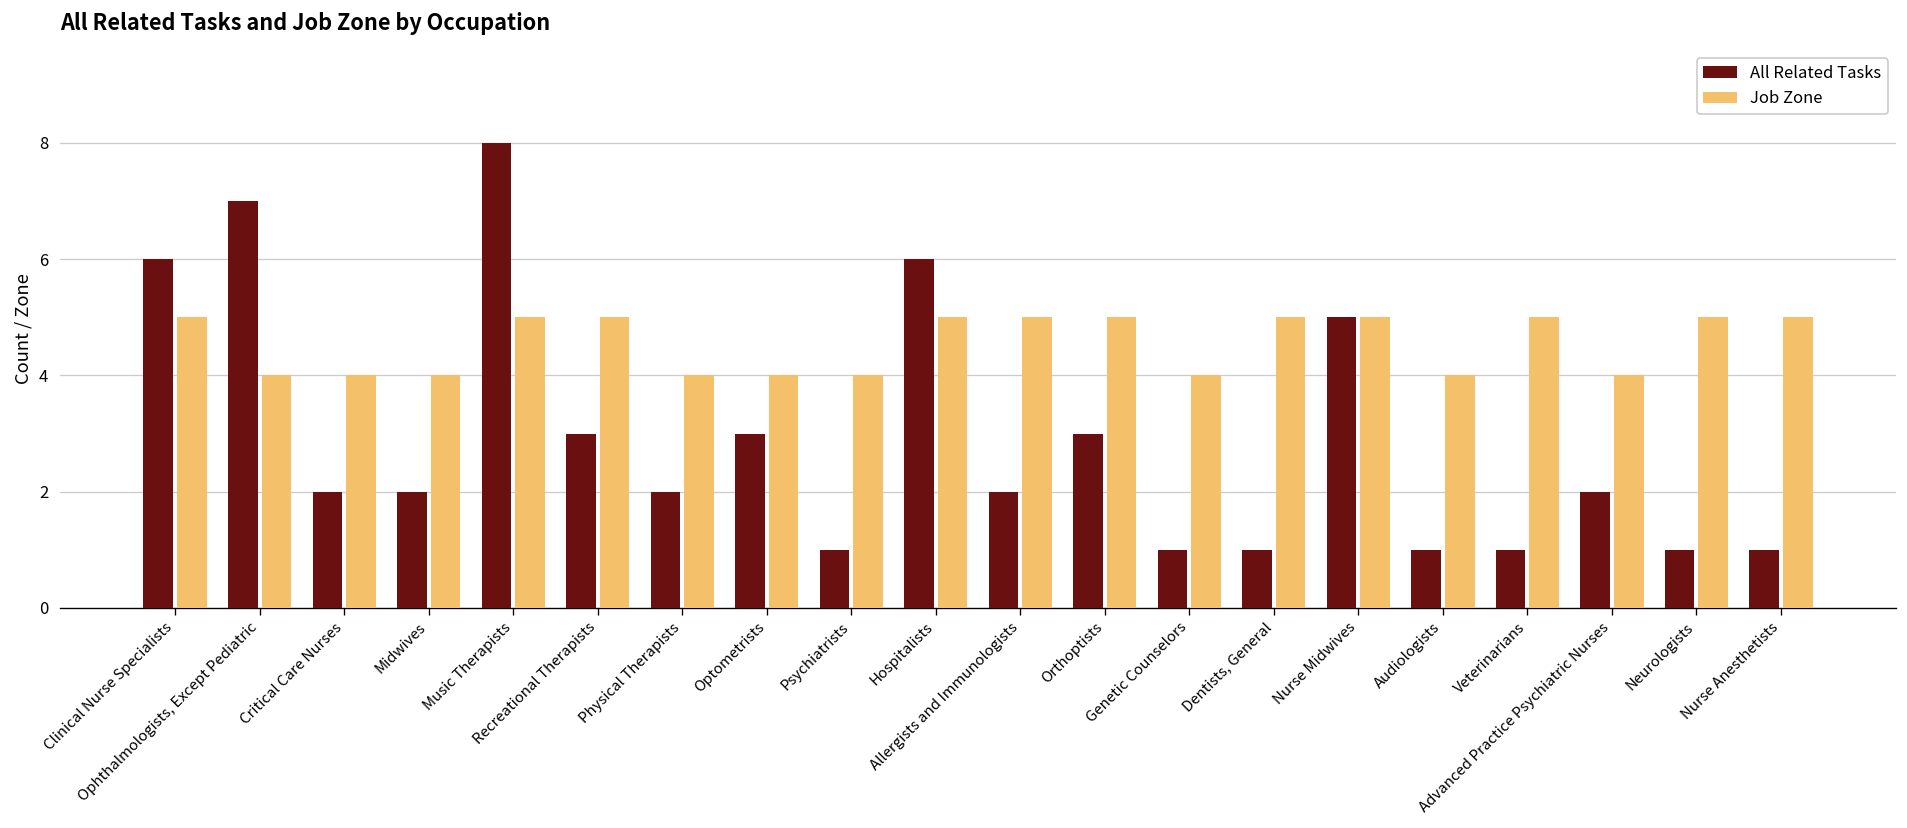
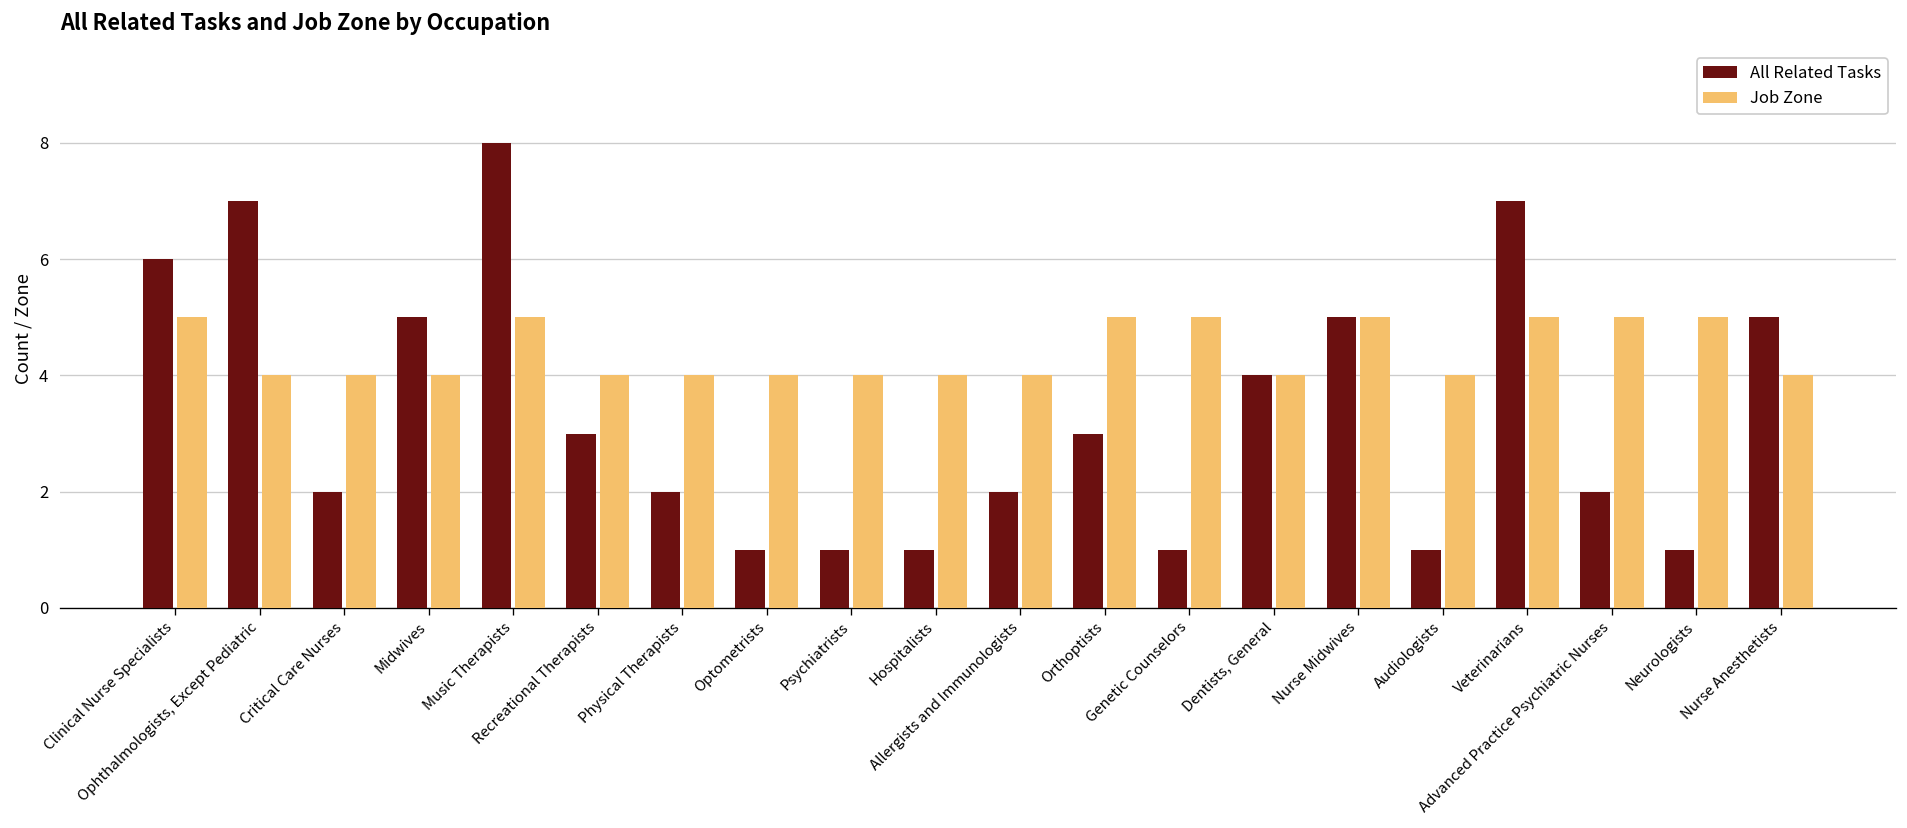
  {
    "All Related Tasks": {
      "Clinical Nurse Specialists": 6,
      "Ophthalmologists, Except Pediatric": 7,
      "Critical Care Nurses": 2,
-     "Midwives": 2,
+     "Midwives": 5,
      "Music Therapists": 8,
      "Recreational Therapists": 3,
      "Physical Therapists": 2,
-     "Optometrists": 3,
+     "Optometrists": 1,
      "Psychiatrists": 1,
-     "Hospitalists": 6,
+     "Hospitalists": 1,
      "Allergists and Immunologists": 2,
      "Orthoptists": 3,
      "Genetic Counselors": 1,
-     "Dentists, General": 1,
+     "Dentists, General": 4,
      "Nurse Midwives": 5,
      "Audiologists": 1,
-     "Veterinarians": 1,
+     "Veterinarians": 7,
      "Advanced Practice Psychiatric Nurses": 2,
      "Neurologists": 1,
-     "Nurse Anesthetists": 1
+     "Nurse Anesthetists": 5
    },
    "Job Zone": {
      "Clinical Nurse Specialists": 5,
      "Ophthalmologists, Except Pediatric": 4,
      "Critical Care Nurses": 4,
      "Midwives": 4,
      "Music Therapists": 5,
-     "Recreational Therapists": 5,
+     "Recreational Therapists": 4,
      "Physical Therapists": 4,
      "Optometrists": 4,
      "Psychiatrists": 4,
-     "Hospitalists": 5,
-     "Allergists and Immunologists": 5,
+     "Hospitalists": 4,
+     "Allergists and Immunologists": 4,
      "Orthoptists": 5,
-     "Genetic Counselors": 4,
-     "Dentists, General": 5,
+     "Genetic Counselors": 5,
+     "Dentists, General": 4,
      "Nurse Midwives": 5,
      "Audiologists": 4,
      "Veterinarians": 5,
-     "Advanced Practice Psychiatric Nurses": 4,
+     "Advanced Practice Psychiatric Nurses": 5,
      "Neurologists": 5,
-     "Nurse Anesthetists": 5
+     "Nurse Anesthetists": 4
    }
  }
